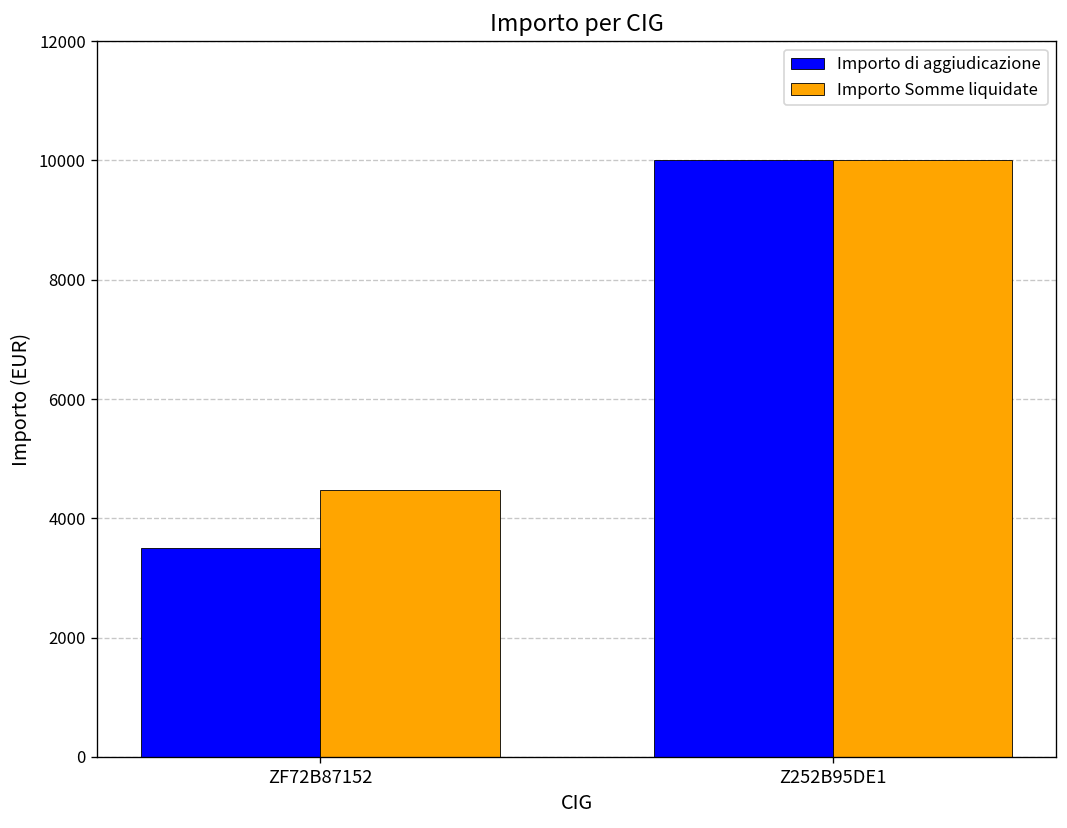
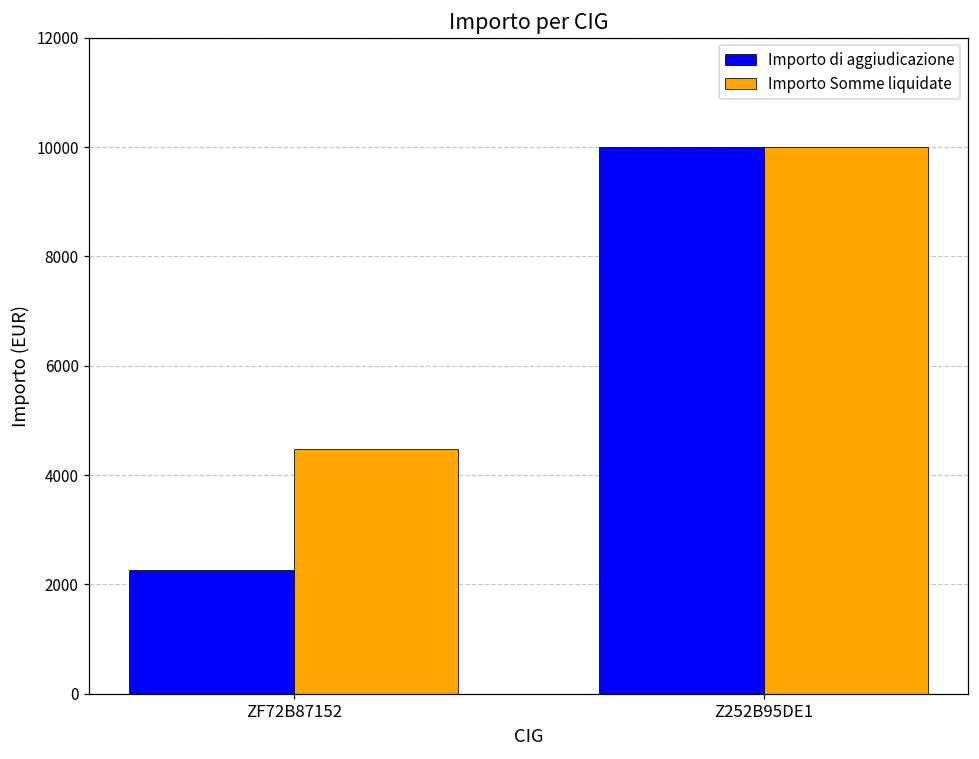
  {
    "Importo di aggiudicazione": {
-     "ZF72B87152": 3500,
+     "ZF72B87152": 2300,
      "Z252B95DE1": 10000
    },
    "Importo Somme liquidate": {
      "ZF72B87152": 4500,
      "Z252B95DE1": 10000
    }
  }
